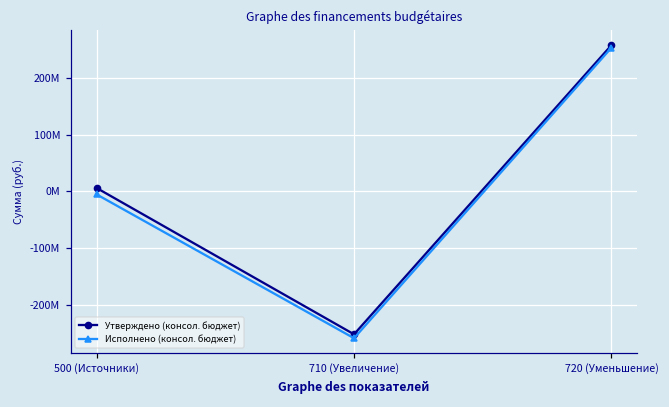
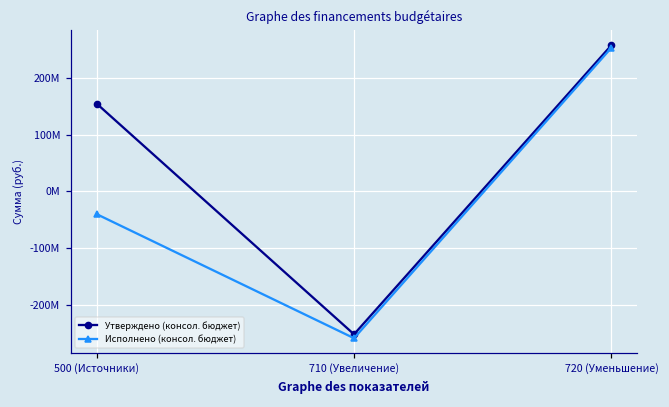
  {
    "Утверждено (консол. бюджет)": {
-     "500 (Источники)": 10000000,
+     "500 (Источники)": 160000000,
      "710 (Увеличение)": -250000000
    },
    "Исполнено (консол. бюджет)": {
-     "500 (Источники)": -10000000,
+     "500 (Источники)": -40000000,
      "710 (Увеличение)": -260000000
    }
  }
